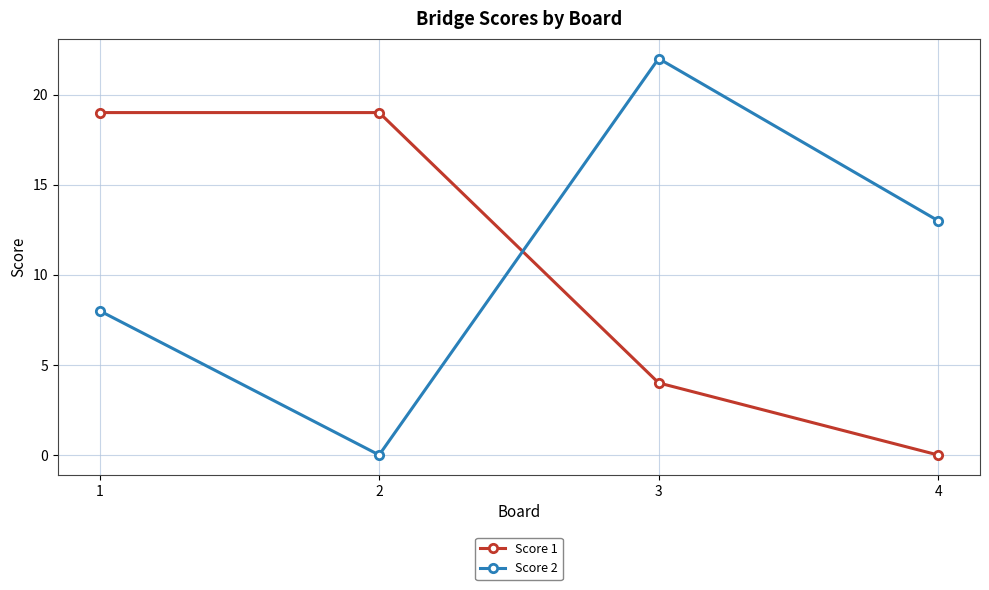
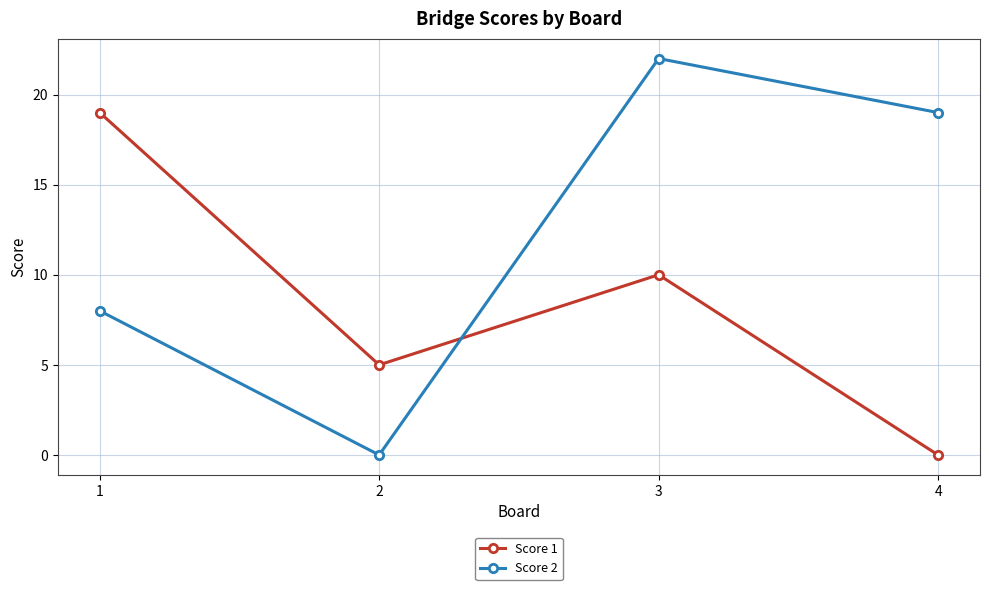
  {
    "Score 1": {
      "1": 19,
-     "2": 19,
-     "3": 4,
+     "2": 5,
+     "3": 10,
      "4": 0
    },
    "Score 2": {
      "1": 8,
      "2": 0,
      "3": 22,
-     "4": 13
+     "4": 19
    }
  }
